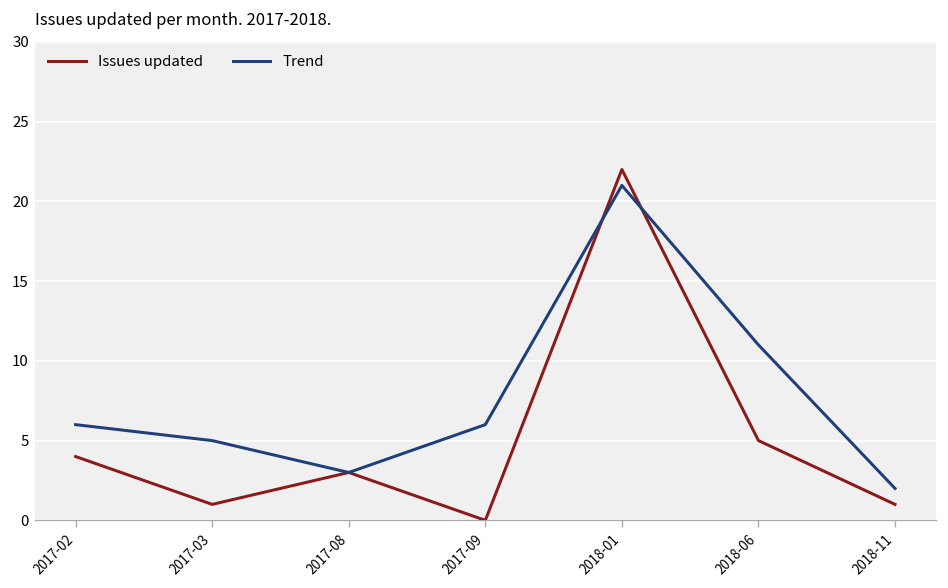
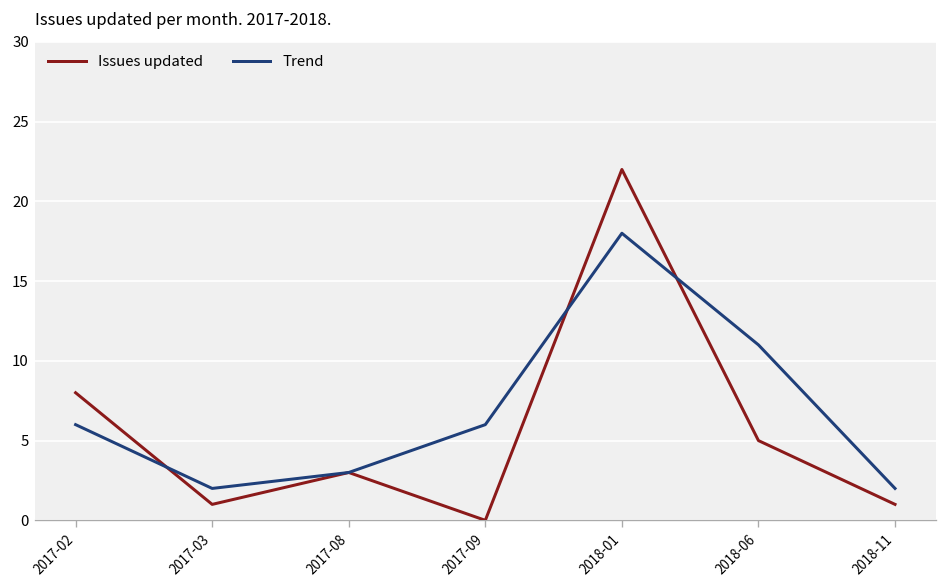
  {
    "Issues updated": {
-     "2017-02": 4,
+     "2017-02": 8,
      "2017-03": 1,
      "2017-09": 0,
      "2018-01": 22,
      "2018-06": 5,
      "2018-11": 1
    },
    "Trend": {
      "2017-02": 6,
-     "2017-03": 5,
+     "2017-03": 2,
      "2017-09": 6,
-     "2018-01": 21,
+     "2018-01": 18,
      "2018-06": 11,
      "2018-11": 2
    }
  }
